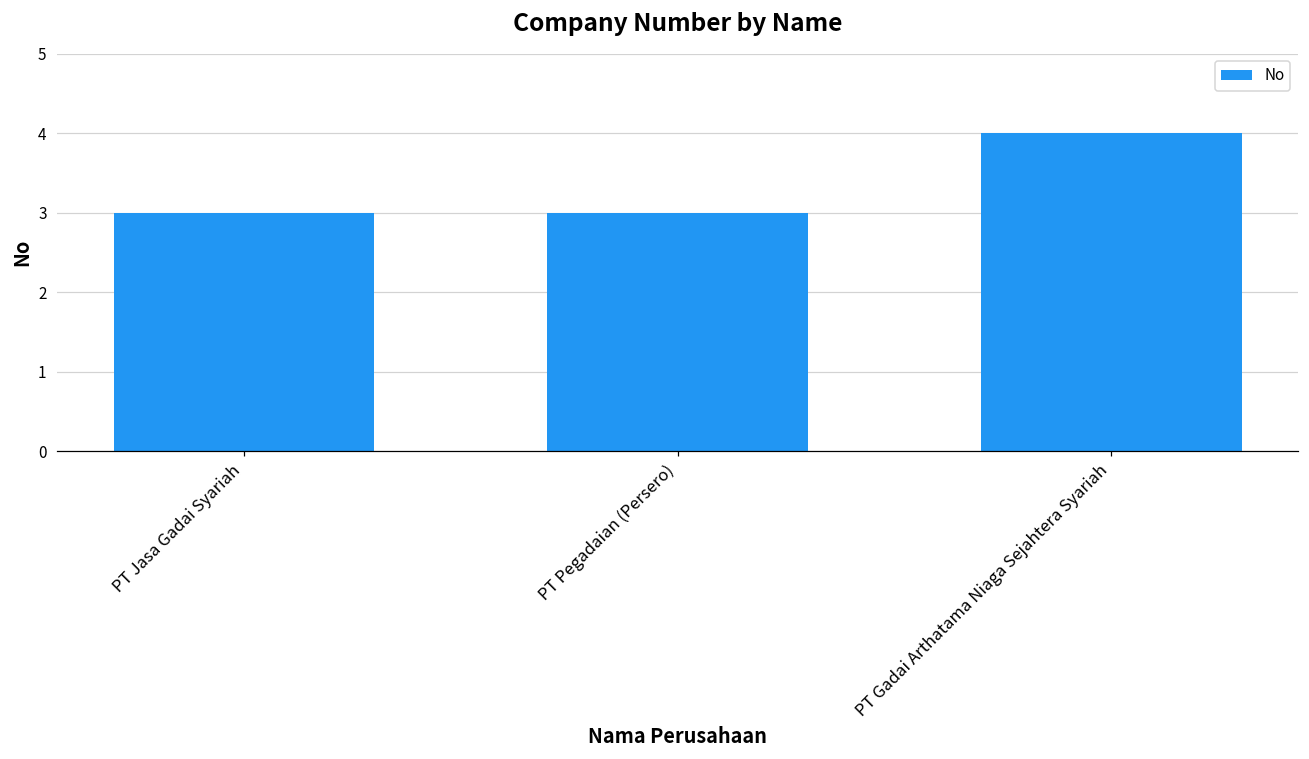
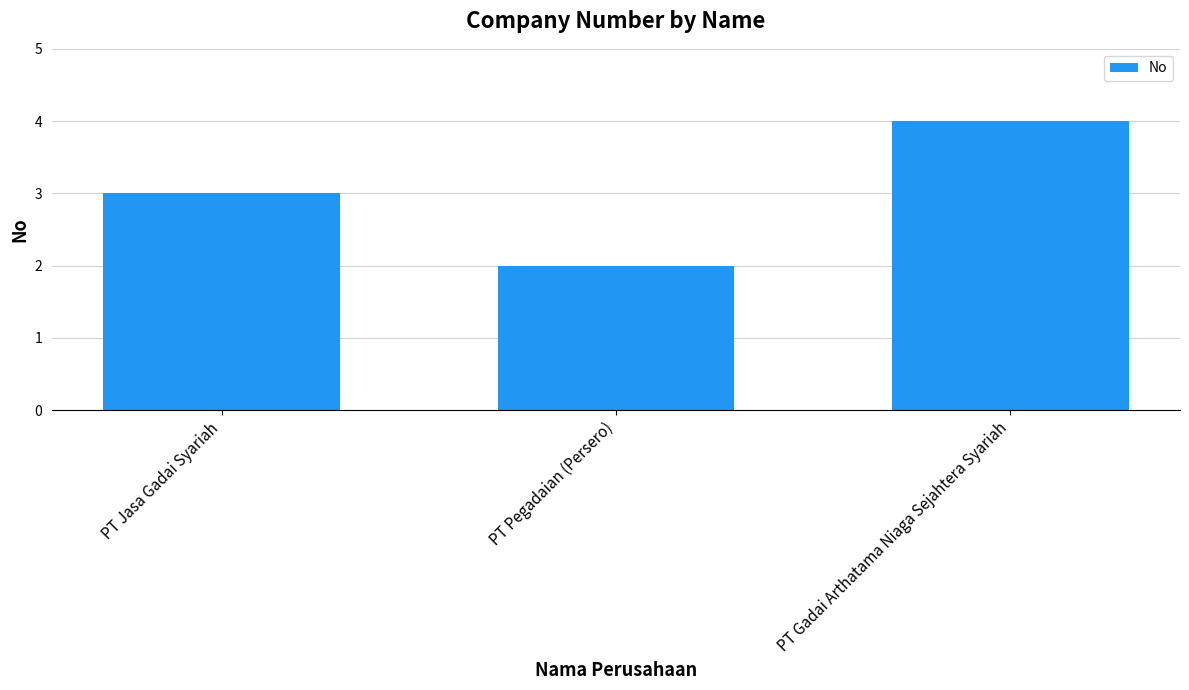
  {
    "PT Jasa Gadai Syariah": 3,
-   "PT Pegadaian (Persero)": 3,
+   "PT Pegadaian (Persero)": 2,
    "PT Gadai Arthatama Niaga Sejahtera Syariah": 4
  }
